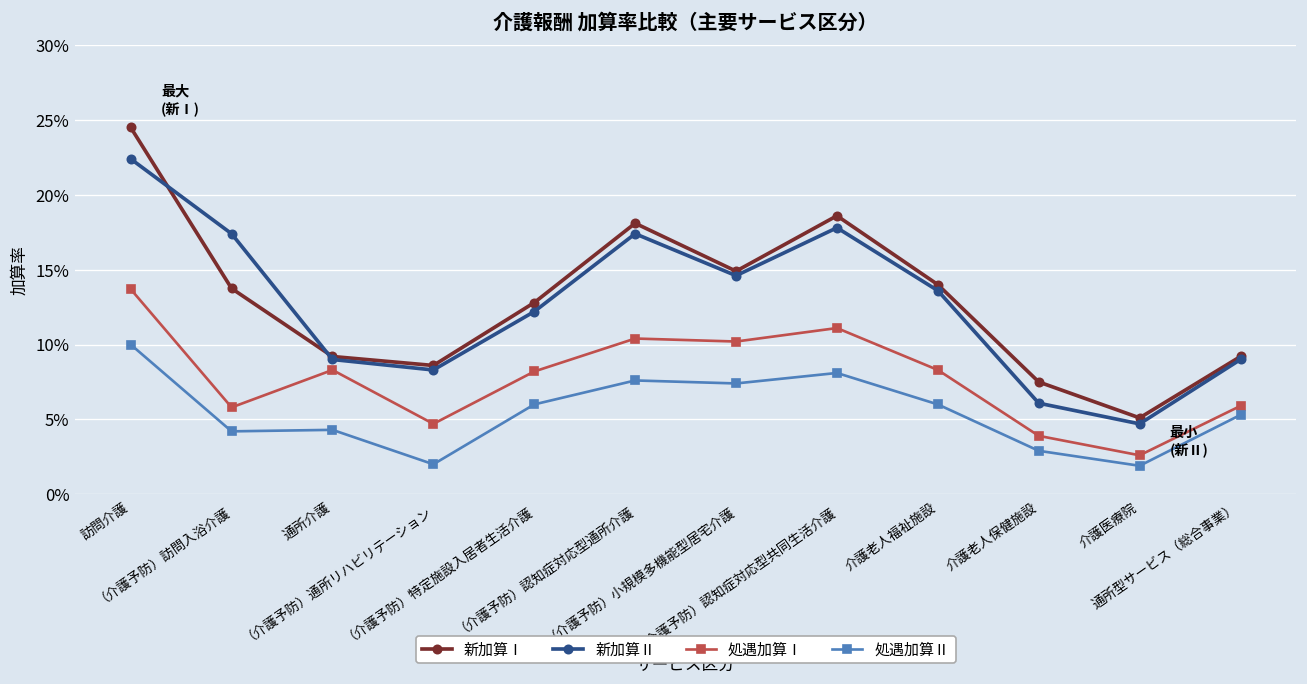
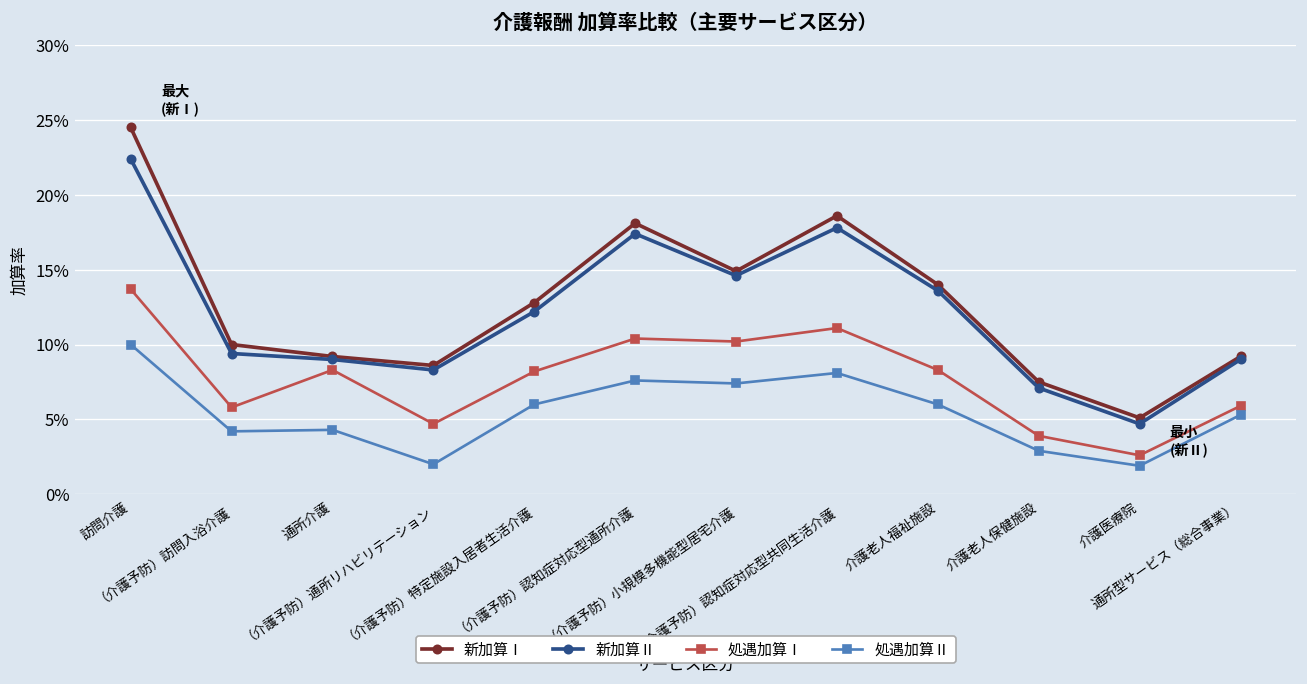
  {
    "新加算Ⅰ": {
      "訪問介護": "24.5%",
-     "（介護予防）訪問入浴介護": "13.7%",
+     "（介護予防）訪問入浴介護": "10.0%",
      "（介護予防）通所リハビリテーション": "8.6%",
      "（介護予防）特定施設入居者生活介護": "12.8%",
      "（介護予防）認知症対応型通所介護": "18.1%",
      "（介護予防）小規模多機能型居宅介護": "14.9%",
      "（介護予防）認知症対応型共同生活介護": "18.6%",
      "介護老人福祉施設": "14.0%",
      "介護老人保健施設": "7.5%",
      "介護医療院": "5.1%"
    },
    "新加算Ⅱ": {
      "訪問介護": "22.4%",
-     "（介護予防）訪問入浴介護": "17.4%",
+     "（介護予防）訪問入浴介護": "9.4%",
      "（介護予防）通所リハビリテーション": "8.3%",
      "（介護予防）特定施設入居者生活介護": "12.2%",
      "（介護予防）認知症対応型通所介護": "17.4%",
      "（介護予防）小規模多機能型居宅介護": "14.6%",
      "（介護予防）認知症対応型共同生活介護": "17.8%",
      "介護老人福祉施設": "13.6%",
-     "介護老人保健施設": "6.1%",
+     "介護老人保健施設": "7.1%",
      "介護医療院": "4.7%"
    },
    "処遇加算Ⅰ": {
      "訪問介護": "13.7%",
      "（介護予防）訪問入浴介護": "5.8%",
      "通所介護": "8.3%",
      "（介護予防）通所リハビリテーション": "4.7%",
      "（介護予防）特定施設入居者生活介護": "8.2%",
      "（介護予防）認知症対応型通所介護": "10.4%",
      "（介護予防）小規模多機能型居宅介護": "10.2%",
      "（介護予防）認知症対応型共同生活介護": "11.1%",
      "介護老人福祉施設": "8.3%",
      "介護老人保健施設": "3.9%",
      "介護医療院": "2.6%",
      "通所型サービス（総合事業）": "5.9%"
    },
    "処遇加算Ⅱ": {
      "訪問介護": "10.0%",
      "（介護予防）訪問入浴介護": "4.2%",
      "通所介護": "4.3%",
      "（介護予防）通所リハビリテーション": "2.0%",
      "（介護予防）特定施設入居者生活介護": "6.0%",
      "（介護予防）認知症対応型通所介護": "7.6%",
      "（介護予防）小規模多機能型居宅介護": "7.4%",
      "（介護予防）認知症対応型共同生活介護": "8.1%",
      "介護老人福祉施設": "6.0%",
      "介護老人保健施設": "2.9%",
      "介護医療院": "1.9%",
      "通所型サービス（総合事業）": "5.3%"
    }
  }
